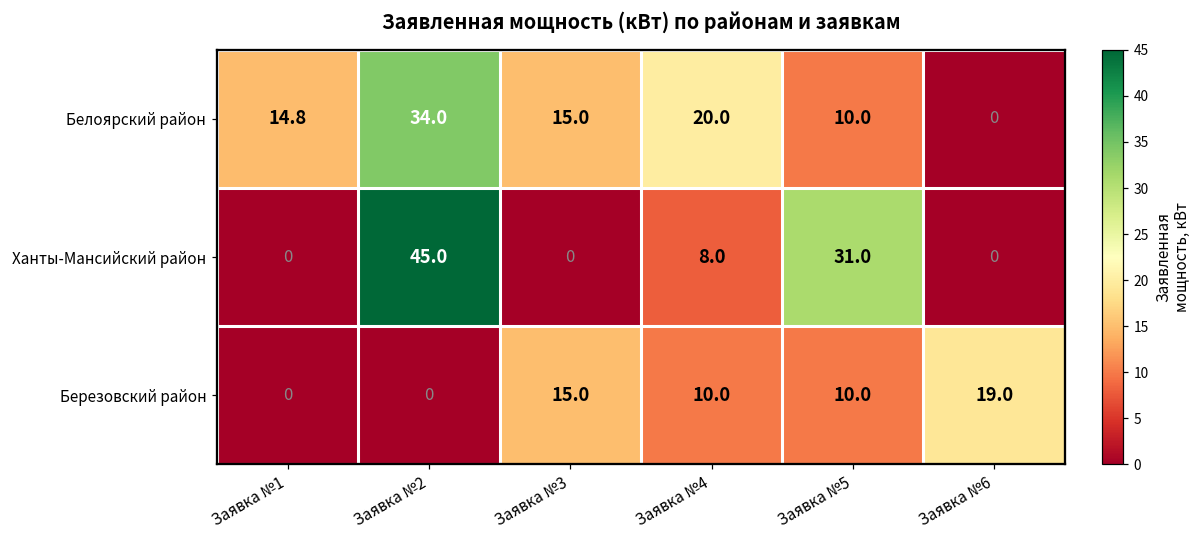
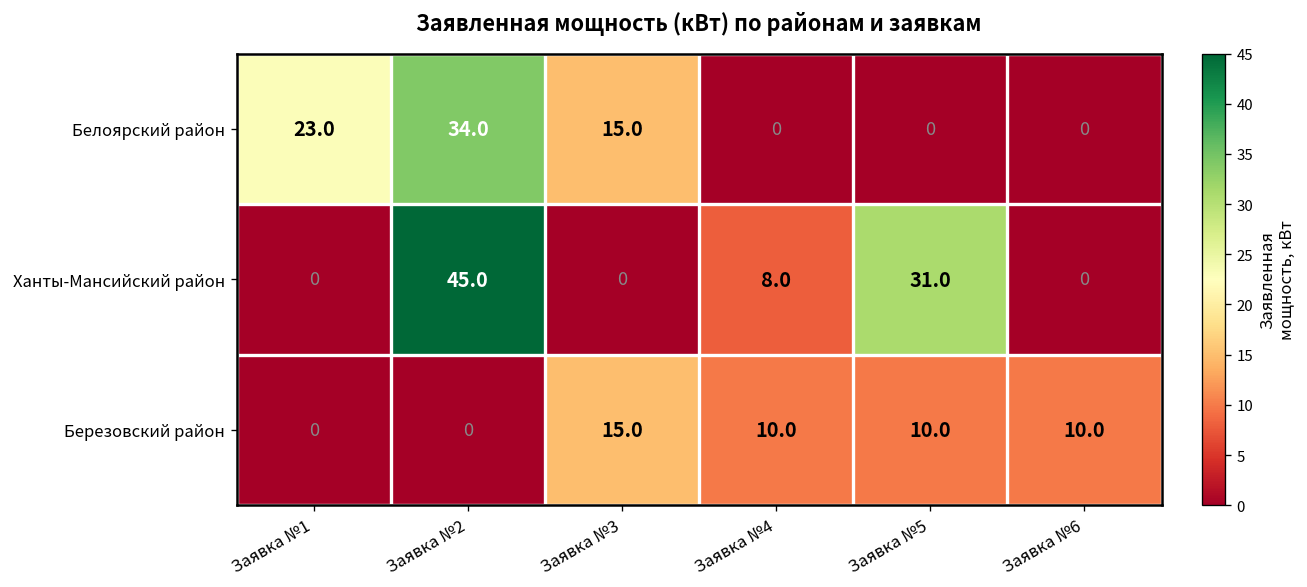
  {
    "Белоярский район": {
-     "Заявка №1": 14.8,
+     "Заявка №1": 23.0,
      "Заявка №2": 34.0,
      "Заявка №3": 15.0,
-     "Заявка №4": 20.0,
-     "Заявка №5": 10.0,
+     "Заявка №4": 0,
+     "Заявка №5": 0,
      "Заявка №6": 0
    },
    "Ханты-Мансийский район": {
      "Заявка №1": 0,
      "Заявка №2": 45.0,
      "Заявка №3": 0,
      "Заявка №4": 8.0,
      "Заявка №5": 31.0,
      "Заявка №6": 0
    },
    "Березовский район": {
      "Заявка №1": 0,
      "Заявка №2": 0,
      "Заявка №3": 15.0,
      "Заявка №4": 10.0,
      "Заявка №5": 10.0,
-     "Заявка №6": 19.0
+     "Заявка №6": 10.0
    }
  }
